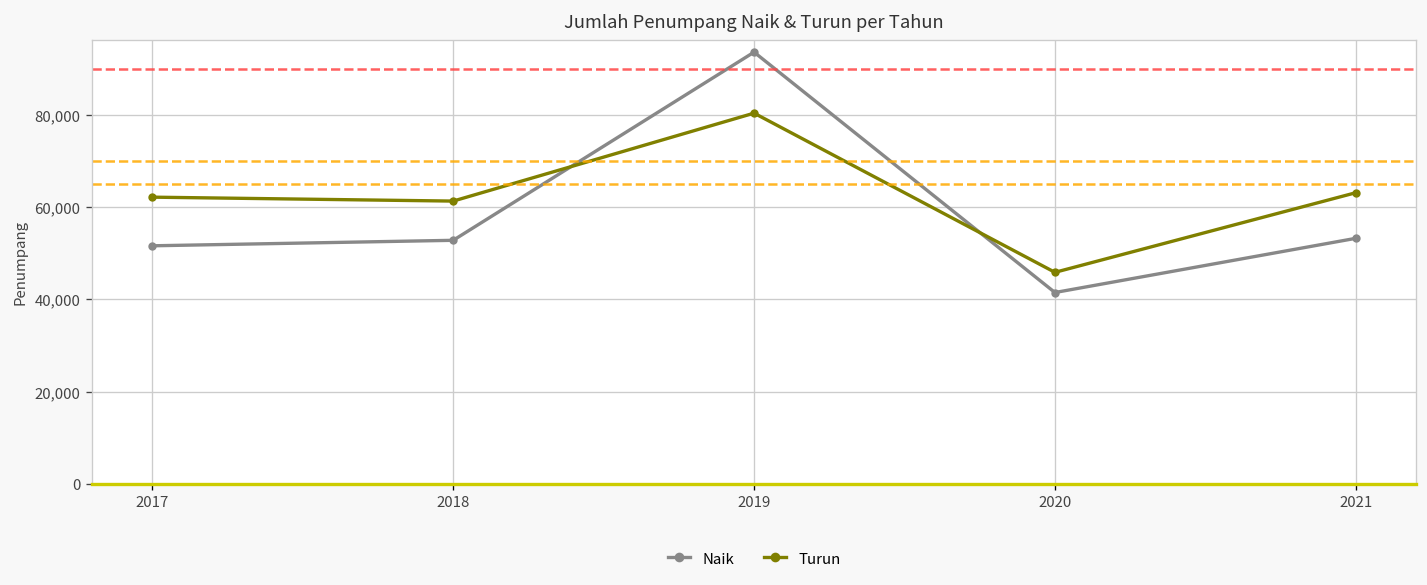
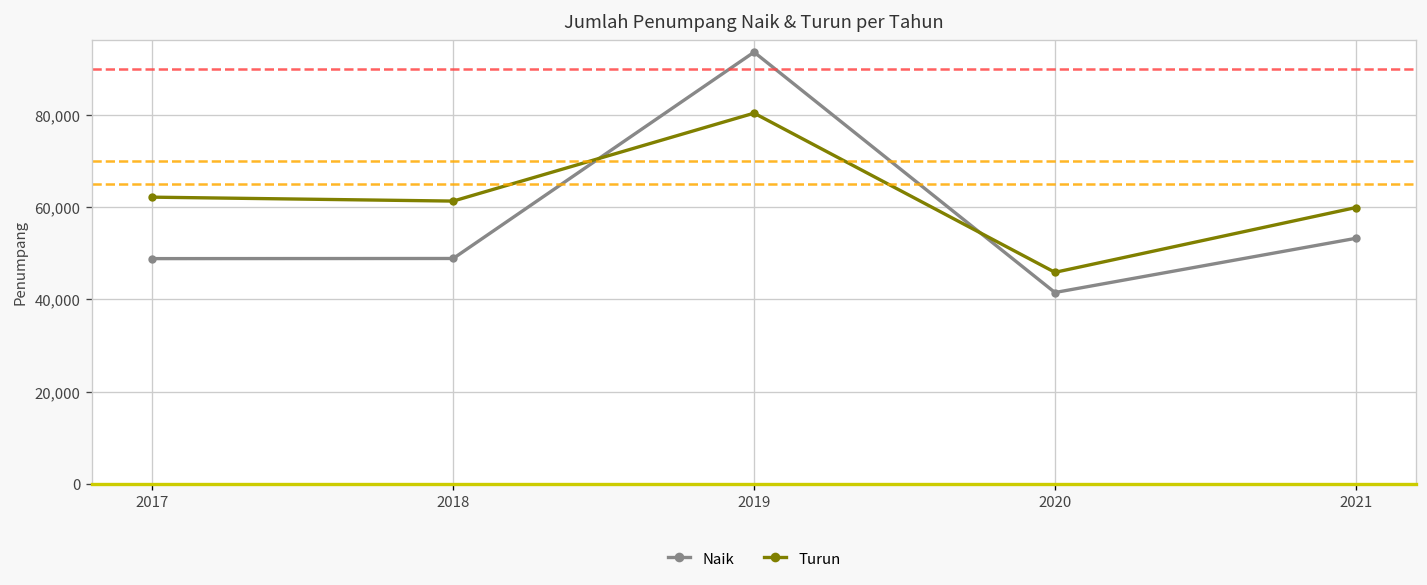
  {
    "Naik": {
-     "2017": "52,000",
-     "2018": "53,000",
+     "2017": "49,000",
+     "2018": "49,000",
      "2019": "94,000",
      "2020": "42,000",
      "2021": "53,000"
    },
    "Turun": {
      "2017": "62,000",
      "2018": "61,000",
      "2019": "80,000",
      "2020": "46,000",
-     "2021": "63,000"
+     "2021": "60,000"
    }
  }
